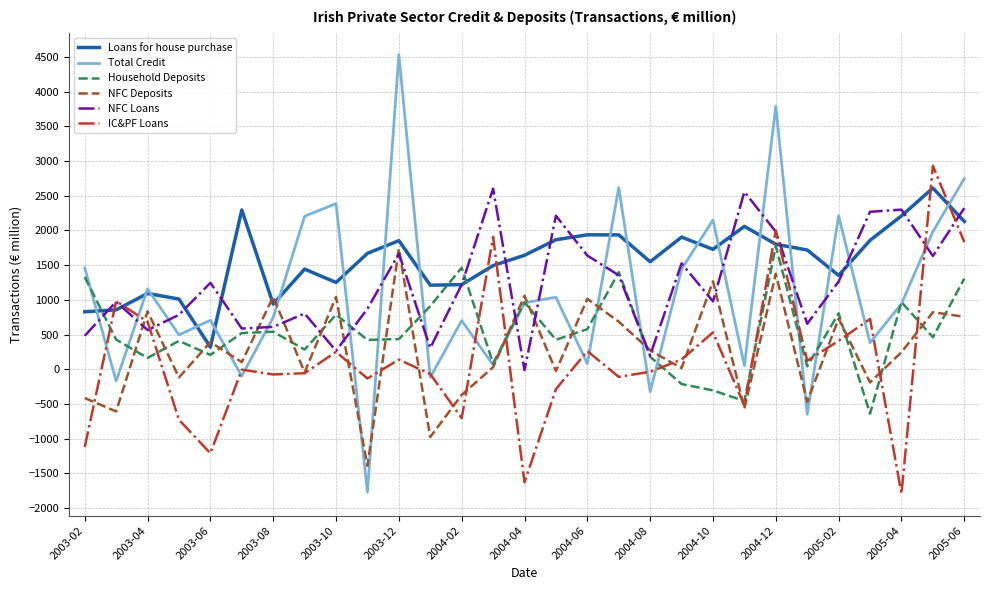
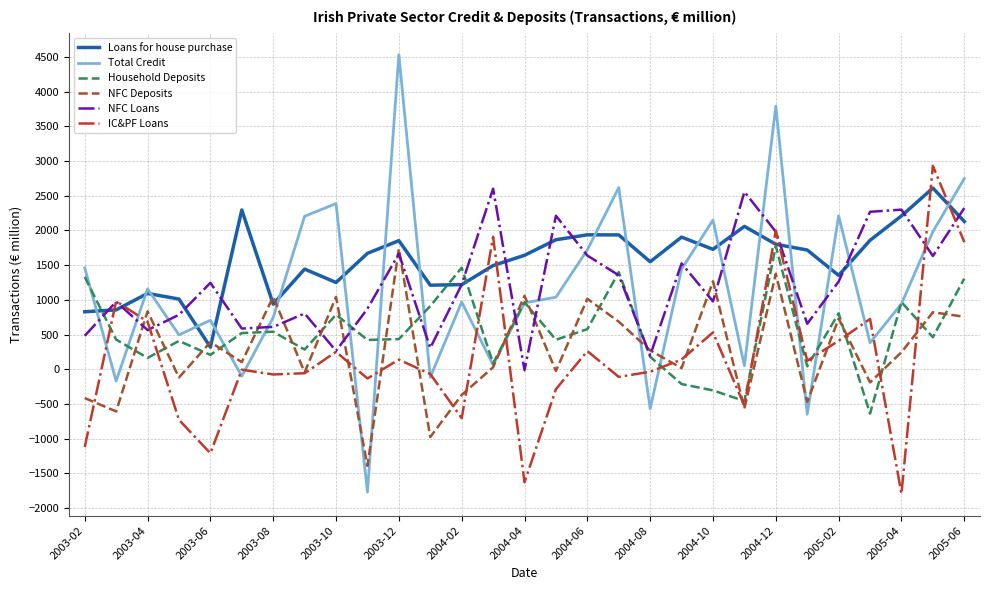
  {
    "Loans for house purchase": {
      "2003-02": 800,
      "2003-04": 1100,
      "2003-06": 300,
      "2003-08": 900,
      "2003-10": 1300,
      "2003-12": 1900,
      "2004-04": 1600,
      "2004-06": 1900,
      "2004-08": 1500,
      "2004-10": 1700,
      "2005-02": 1400,
      "2005-04": 2200,
      "2005-06": 2100
    },
    "Total Credit": {
      "2003-02": 1500,
      "2003-04": 1200,
      "2003-06": 700,
      "2003-08": 700,
      "2003-10": 2400,
      "2003-12": 4500,
-     "2004-02": 700,
-     "2004-06": 100,
-     "2004-08": -300,
+     "2004-02": 1000,
+     "2004-06": 1700,
+     "2004-08": -600,
      "2004-10": 2200,
      "2004-12": 3800,
      "2005-02": 2200,
      "2005-06": 2700
    },
    "Household Deposits": {
      "2003-02": 1300,
      "2003-04": 200,
      "2003-06": 200,
      "2003-08": 500,
      "2003-10": 800,
      "2003-12": 400,
      "2004-02": 1500,
      "2004-06": 600,
      "2004-10": -300,
      "2005-02": 800,
      "2005-06": 1300
    },
    "NFC Loans": {
      "2003-02": 500,
      "2003-04": 600,
      "2003-06": 1200,
      "2003-08": 600,
      "2003-12": 1700,
      "2004-04": 0,
      "2004-06": 1600,
      "2004-10": 1000,
      "2005-02": 1300,
      "2005-04": 2300,
      "2005-06": 2300
    }
  }
